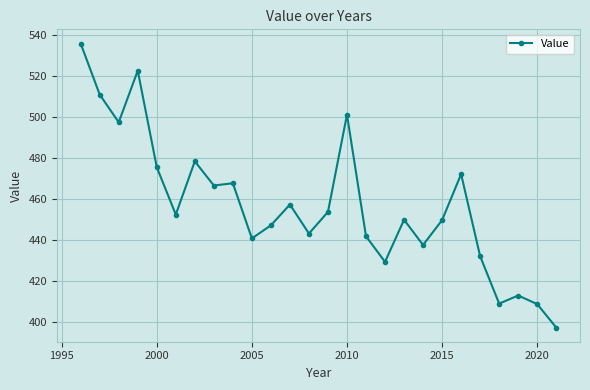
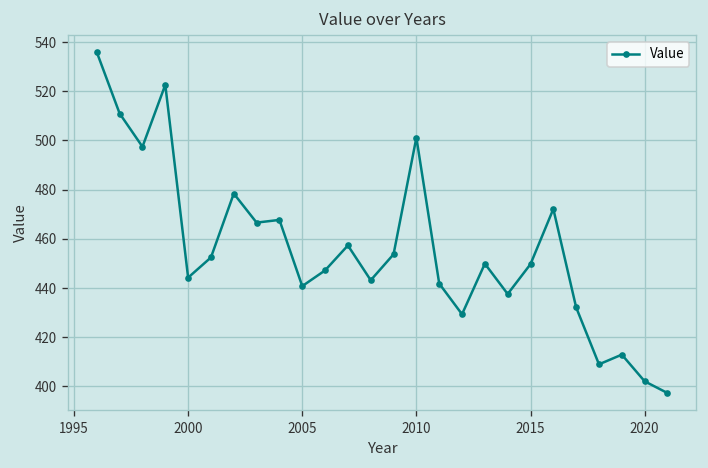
  {
-   "2000": 476,
+   "2000": 444,
    "2005": 441,
    "2010": 501,
    "2015": 450,
-   "2020": 409
+   "2020": 402
  }
